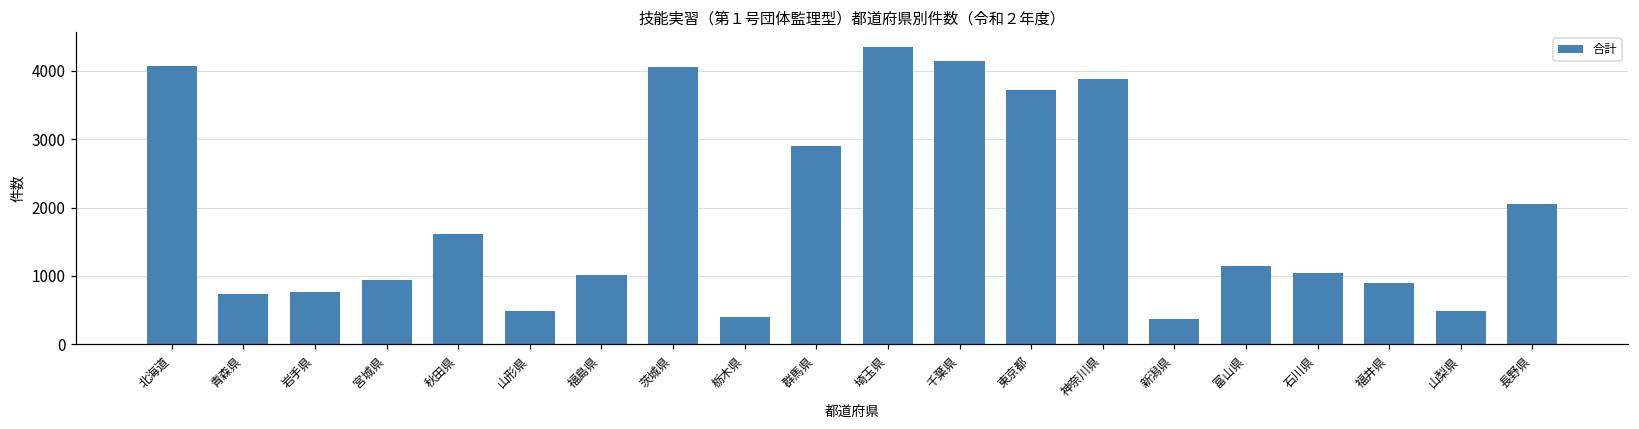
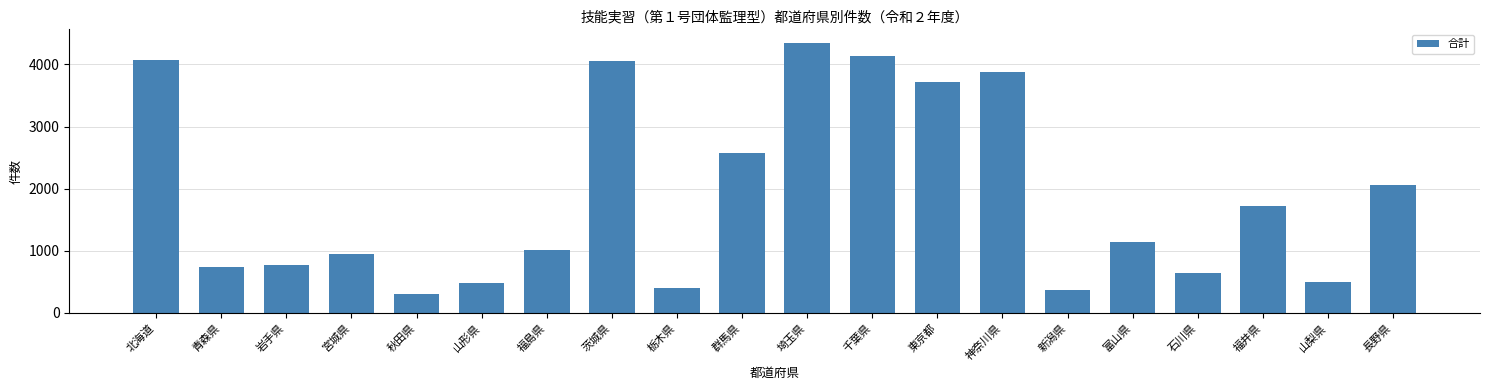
  {
    "北海道": 4100,
    "青森県": 700,
    "岩手県": 800,
    "宮城県": 900,
-   "秋田県": 1600,
+   "秋田県": 300,
    "山形県": 500,
    "福島県": 1000,
    "茨城県": 4100,
    "栃木県": 400,
-   "群馬県": 2900,
+   "群馬県": 2600,
    "埼玉県": 4300,
    "千葉県": 4100,
    "東京都": 3700,
    "神奈川県": 3900,
    "新潟県": 400,
    "富山県": 1100,
-   "石川県": 1000,
-   "福井県": 900,
+   "石川県": 600,
+   "福井県": 1700,
    "山梨県": 500,
    "長野県": 2100
  }
